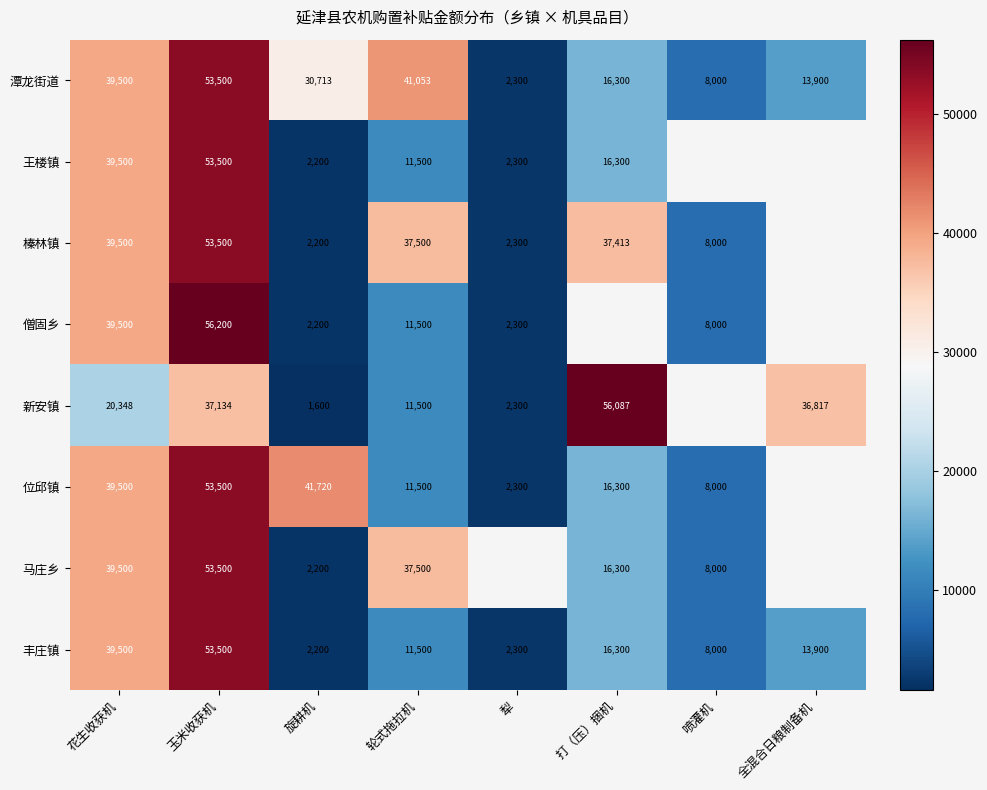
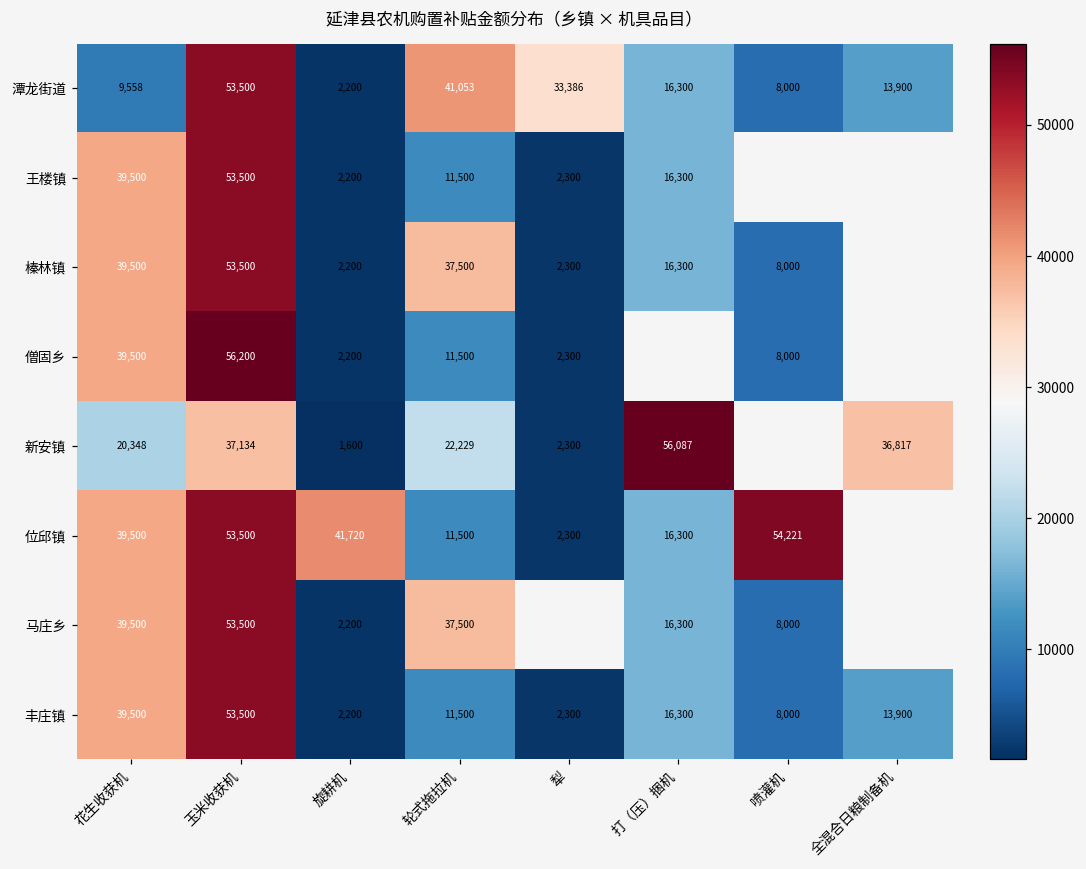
  {
    "潭龙街道": {
-     "花生收获机": "39,500",
+     "花生收获机": "9,558",
      "玉米收获机": "53,500",
-     "旋耕机": "30,713",
+     "旋耕机": "2,200",
      "轮式拖拉机": "41,053",
-     "犁": "2,300",
+     "犁": "33,386",
      "打（压）捆机": "16,300",
      "喷灌机": "8,000",
      "全混合日粮制备机": "13,900"
    },
    "王楼镇": {
      "花生收获机": "39,500",
      "玉米收获机": "53,500",
      "旋耕机": "2,200",
      "轮式拖拉机": "11,500",
      "犁": "2,300",
      "打（压）捆机": "16,300"
    },
    "榛林镇": {
      "花生收获机": "39,500",
      "玉米收获机": "53,500",
      "旋耕机": "2,200",
      "轮式拖拉机": "37,500",
      "犁": "2,300",
-     "打（压）捆机": "37,413",
+     "打（压）捆机": "16,300",
      "喷灌机": "8,000"
    },
    "僧固乡": {
      "花生收获机": "39,500",
      "玉米收获机": "56,200",
      "旋耕机": "2,200",
      "轮式拖拉机": "11,500",
      "犁": "2,300",
      "喷灌机": "8,000"
    },
    "新安镇": {
      "花生收获机": "20,348",
      "玉米收获机": "37,134",
      "旋耕机": "1,600",
-     "轮式拖拉机": "11,500",
+     "轮式拖拉机": "22,229",
      "犁": "2,300",
      "打（压）捆机": "56,087",
      "全混合日粮制备机": "36,817"
    },
    "位邱镇": {
      "花生收获机": "39,500",
      "玉米收获机": "53,500",
      "旋耕机": "41,720",
      "轮式拖拉机": "11,500",
      "犁": "2,300",
      "打（压）捆机": "16,300",
-     "喷灌机": "8,000"
+     "喷灌机": "54,221"
    },
    "马庄乡": {
      "花生收获机": "39,500",
      "玉米收获机": "53,500",
      "旋耕机": "2,200",
      "轮式拖拉机": "37,500",
      "打（压）捆机": "16,300",
      "喷灌机": "8,000"
    },
    "丰庄镇": {
      "花生收获机": "39,500",
      "玉米收获机": "53,500",
      "旋耕机": "2,200",
      "轮式拖拉机": "11,500",
      "犁": "2,300",
      "打（压）捆机": "16,300",
      "喷灌机": "8,000",
      "全混合日粮制备机": "13,900"
    }
  }
